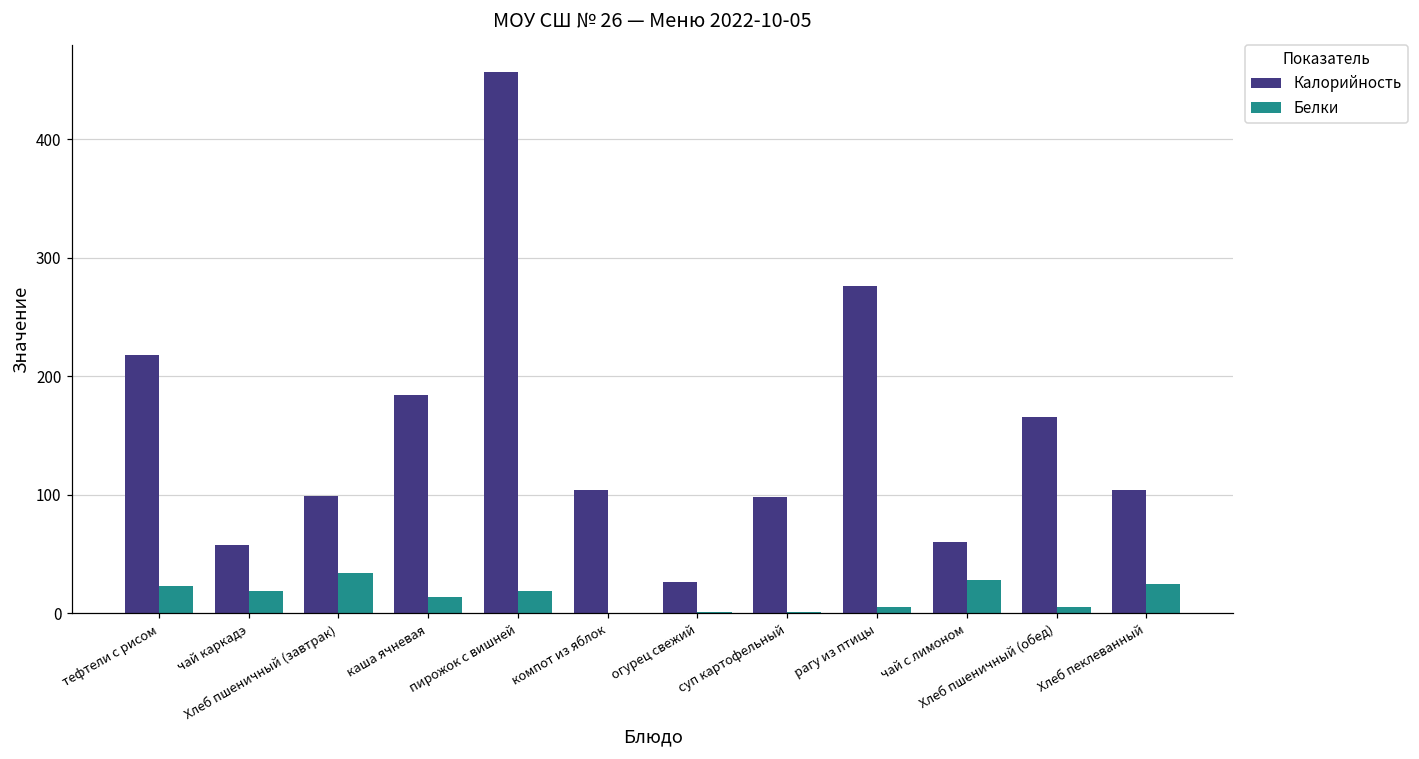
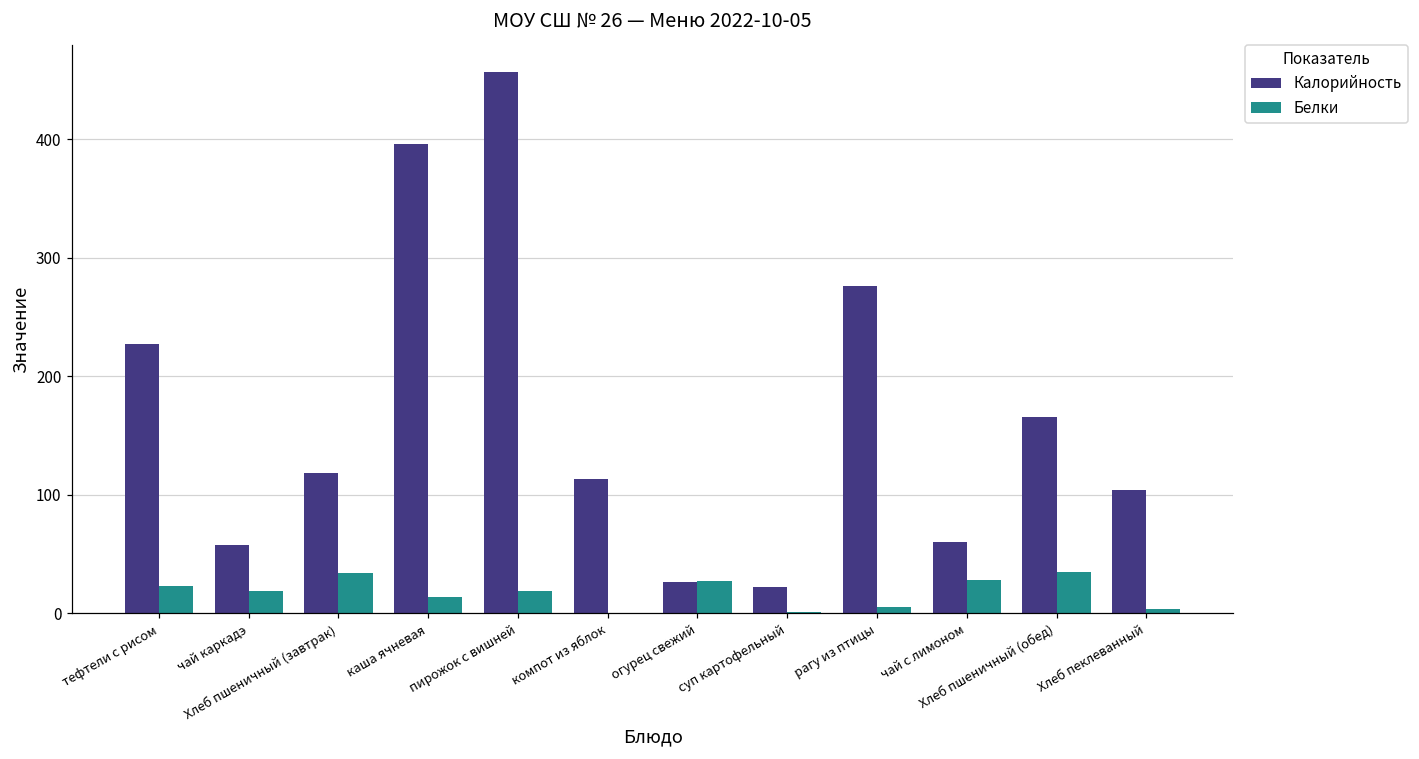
  {
    "Калорийность": {
-     "тефтели с рисом": 218,
+     "тефтели с рисом": 227,
      "чай каркадэ": 58,
-     "Хлеб пшеничный (завтрак)": 99,
-     "каша ячневая": 184,
+     "Хлеб пшеничный (завтрак)": 118,
+     "каша ячневая": 396,
      "пирожок с вишней": 457,
-     "компот из яблок": 104,
+     "компот из яблок": 113,
      "огурец свежий": 26,
-     "суп картофельный": 98,
+     "суп картофельный": 22,
      "рагу из птицы": 276,
      "чай с лимоном": 60,
      "Хлеб пшеничный (обед)": 166,
      "Хлеб пеклеванный": 104
    },
    "Белки": {
      "тефтели с рисом": 23,
      "чай каркадэ": 19,
      "Хлеб пшеничный (завтрак)": 34,
      "каша ячневая": 14,
      "пирожок с вишней": 19,
      "компот из яблок": 0,
-     "огурец свежий": 1,
+     "огурец свежий": 27,
      "рагу из птицы": 5,
      "чай с лимоном": 28,
-     "Хлеб пшеничный (обед)": 5,
-     "Хлеб пеклеванный": 25
+     "Хлеб пшеничный (обед)": 35,
+     "Хлеб пеклеванный": 4
    }
  }
